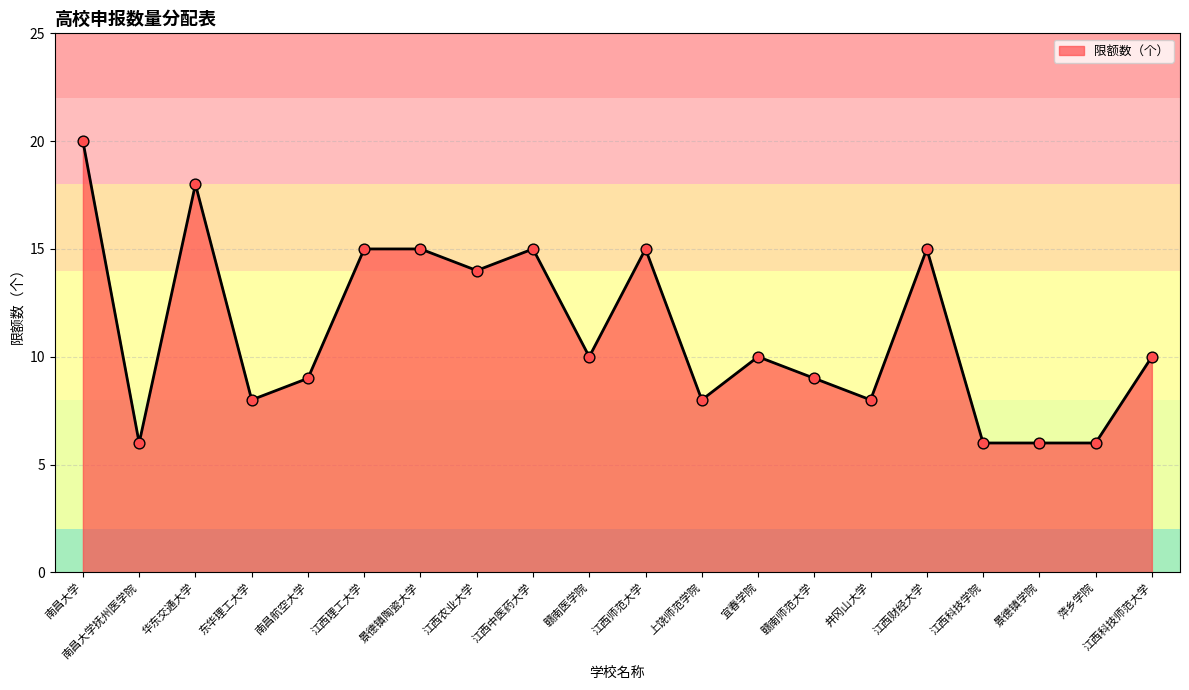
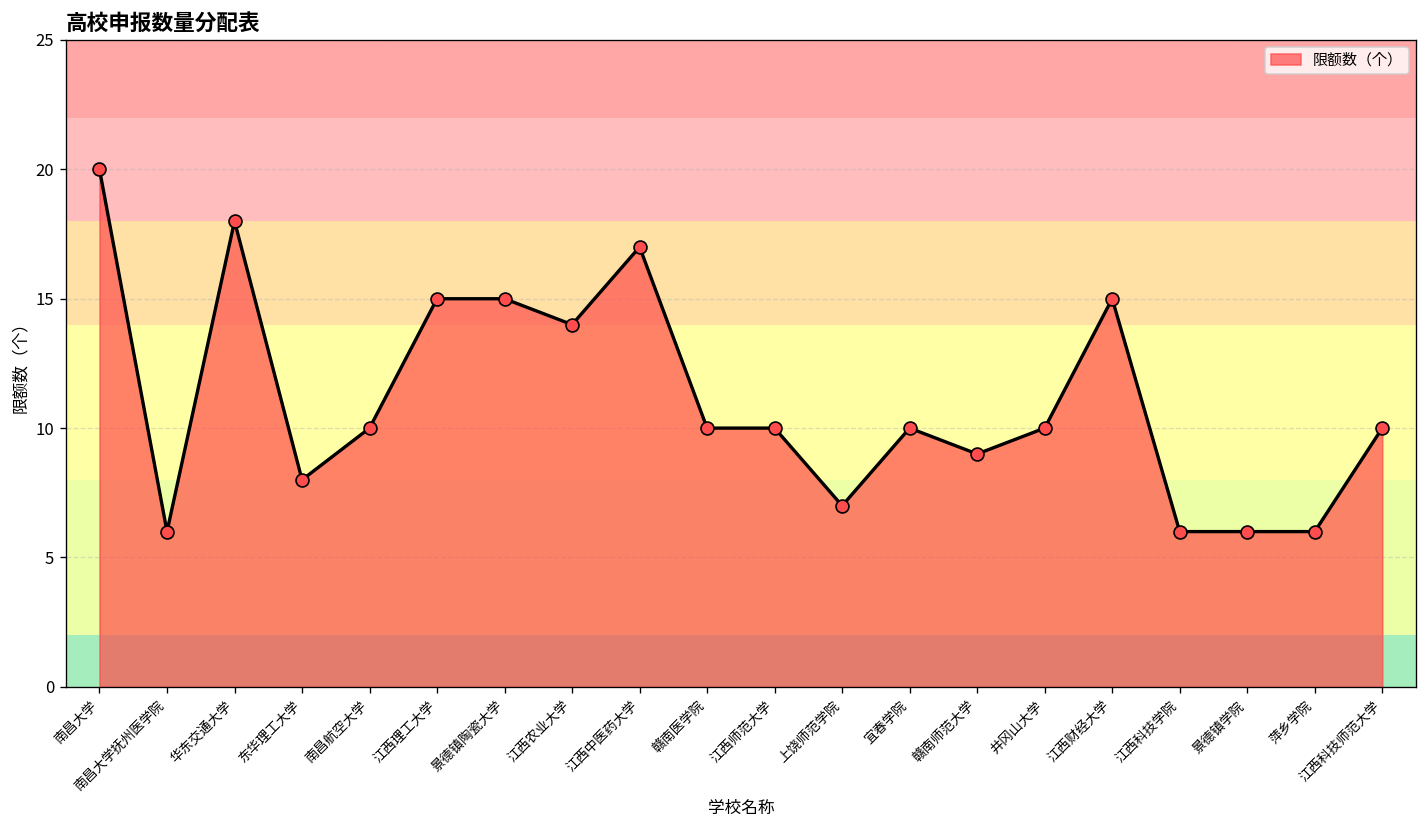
  {
    "南昌大学": 20,
    "南昌大学抚州医学院": 6,
    "华东交通大学": 18,
    "东华理工大学": 8,
-   "南昌航空大学": 9,
+   "南昌航空大学": 10,
    "江西理工大学": 15,
    "景德镇陶瓷大学": 15,
    "江西农业大学": 14,
-   "江西中医药大学": 15,
+   "江西中医药大学": 17,
    "赣南医学院": 10,
-   "江西师范大学": 15,
-   "上饶师范学院": 8,
+   "江西师范大学": 10,
+   "上饶师范学院": 7,
    "宜春学院": 10,
    "赣南师范大学": 9,
-   "井冈山大学": 8,
+   "井冈山大学": 10,
    "江西财经大学": 15,
    "江西科技学院": 6,
    "景德镇学院": 6,
    "萍乡学院": 6,
    "江西科技师范大学": 10
  }
